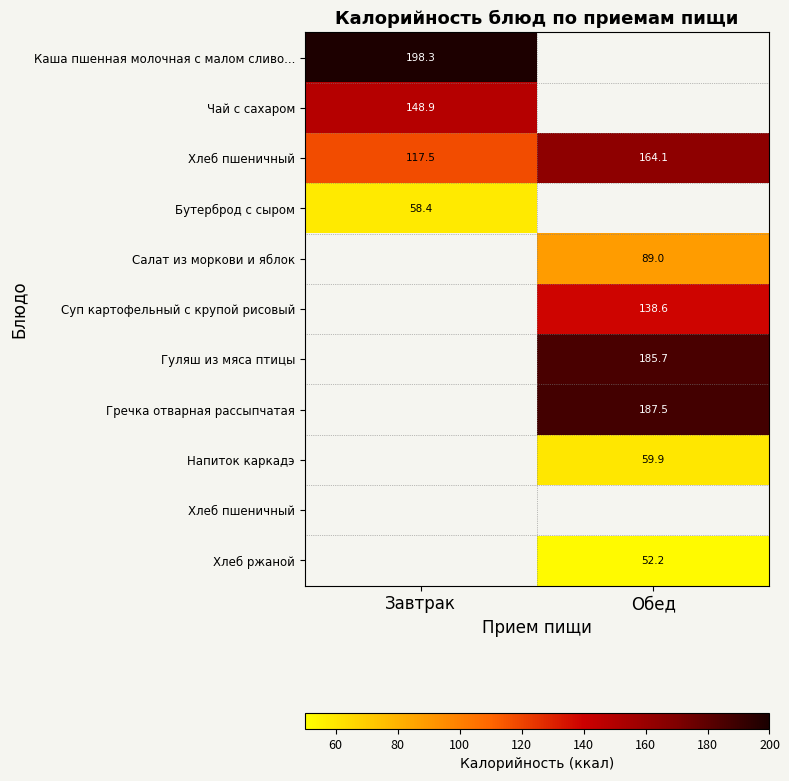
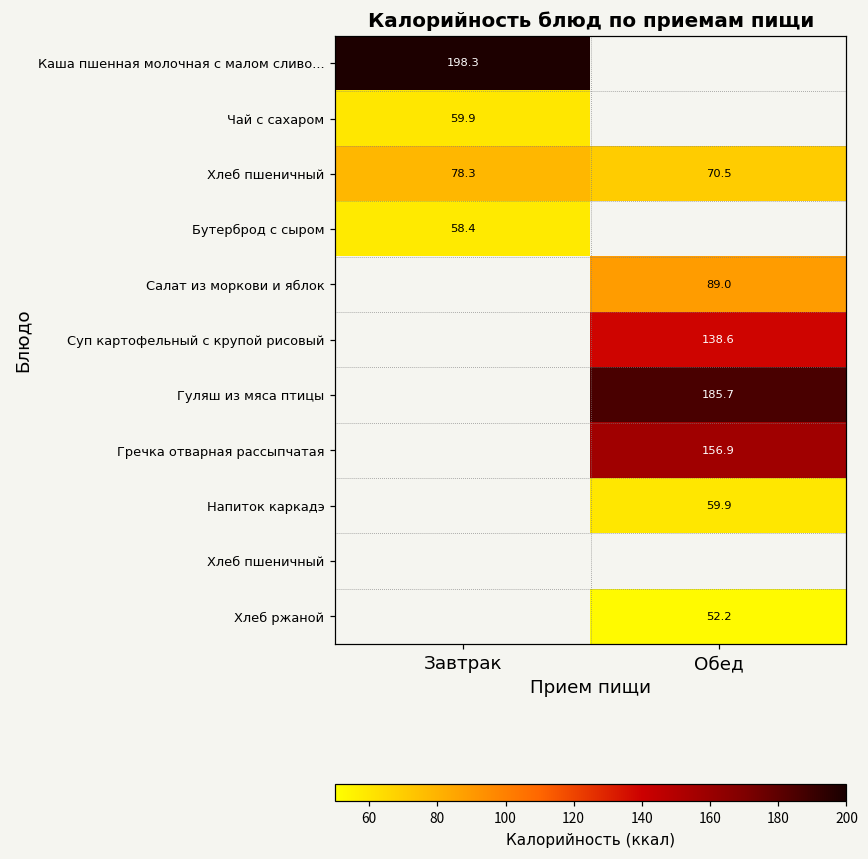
  {
    "Каша пшенная молочная с малом сливо...": {
      "Завтрак": 198.3
    },
    "Чай с сахаром": {
-     "Завтрак": 148.9
+     "Завтрак": 59.9
    },
    "Хлеб пшеничный": {
-     "Завтрак": 117.5,
-     "Обед": 164.1
+     "Завтрак": 78.3,
+     "Обед": 70.5
    },
    "Бутерброд с сыром": {
      "Завтрак": 58.4
    },
    "Салат из моркови и яблок": {
      "Обед": 89.0
    },
    "Суп картофельный с крупой рисовый": {
      "Обед": 138.6
    },
    "Гуляш из мяса птицы": {
      "Обед": 185.7
    },
    "Гречка отварная рассыпчатая": {
-     "Обед": 187.5
+     "Обед": 156.9
    },
    "Напиток каркадэ": {
      "Обед": 59.9
    },
    "Хлеб ржаной": {
      "Обед": 52.2
    }
  }
